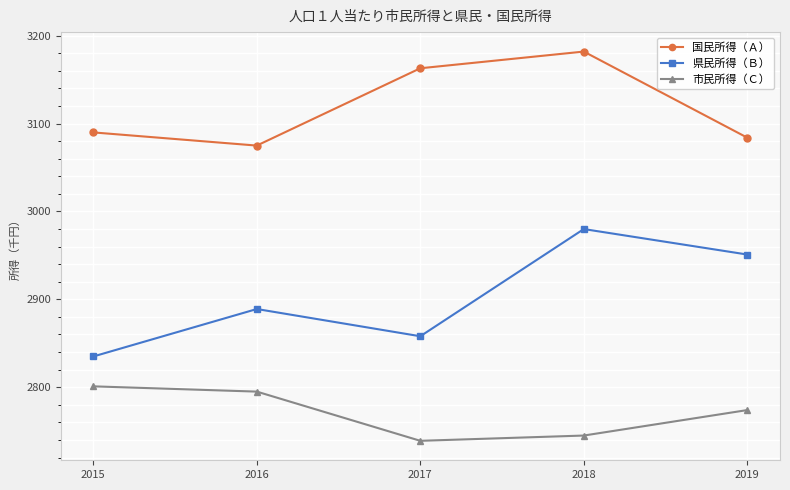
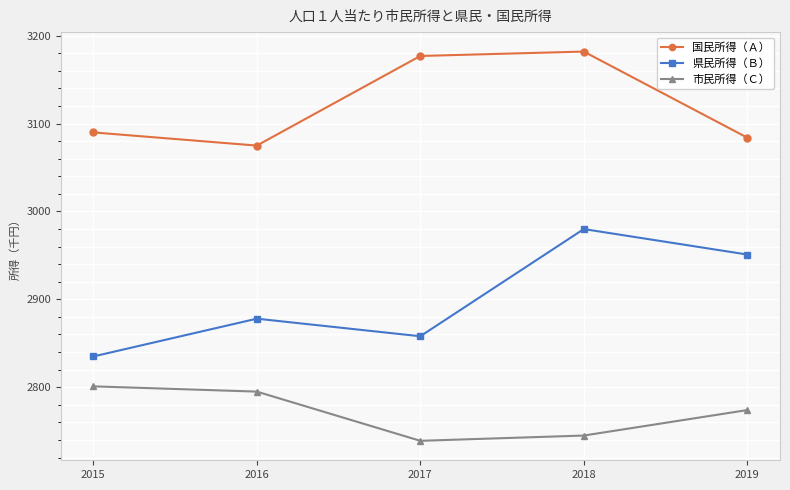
  {
    "国民所得（Ａ）": {
      "2015": 3090,
      "2016": 3080,
-     "2017": 3160,
+     "2017": 3180,
      "2018": 3180,
      "2019": 3080
    },
    "県民所得（Ｂ）": {
      "2015": 2840,
-     "2016": 2890,
+     "2016": 2880,
      "2017": 2860,
      "2018": 2980,
      "2019": 2950
    },
    "市民所得（Ｃ）": {
      "2015": 2800,
      "2016": 2800,
      "2017": 2740,
      "2018": 2750,
      "2019": 2770
    }
  }
